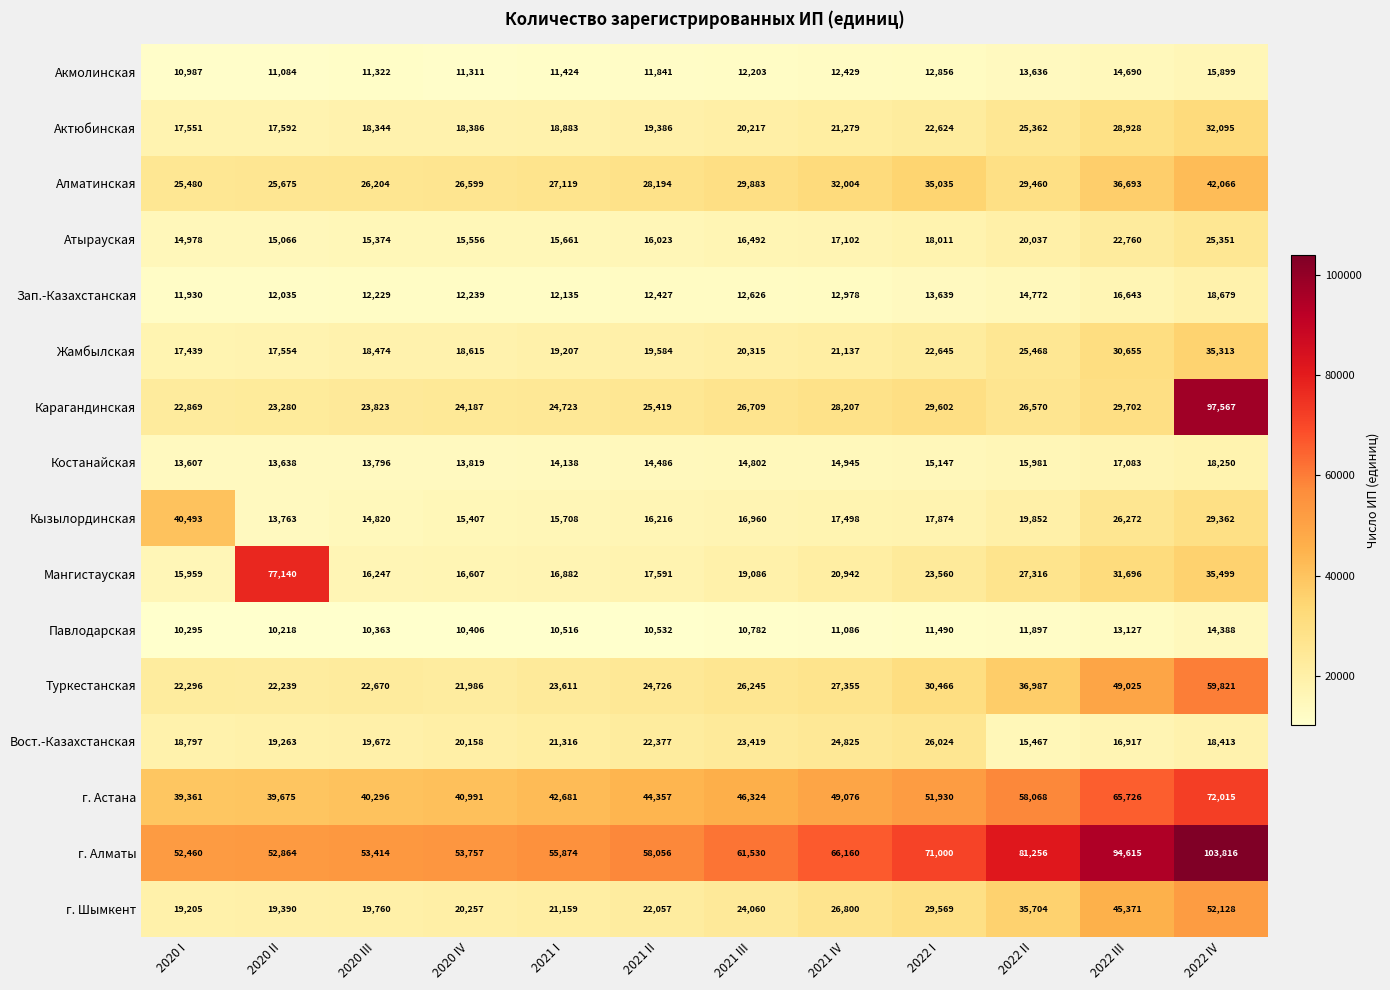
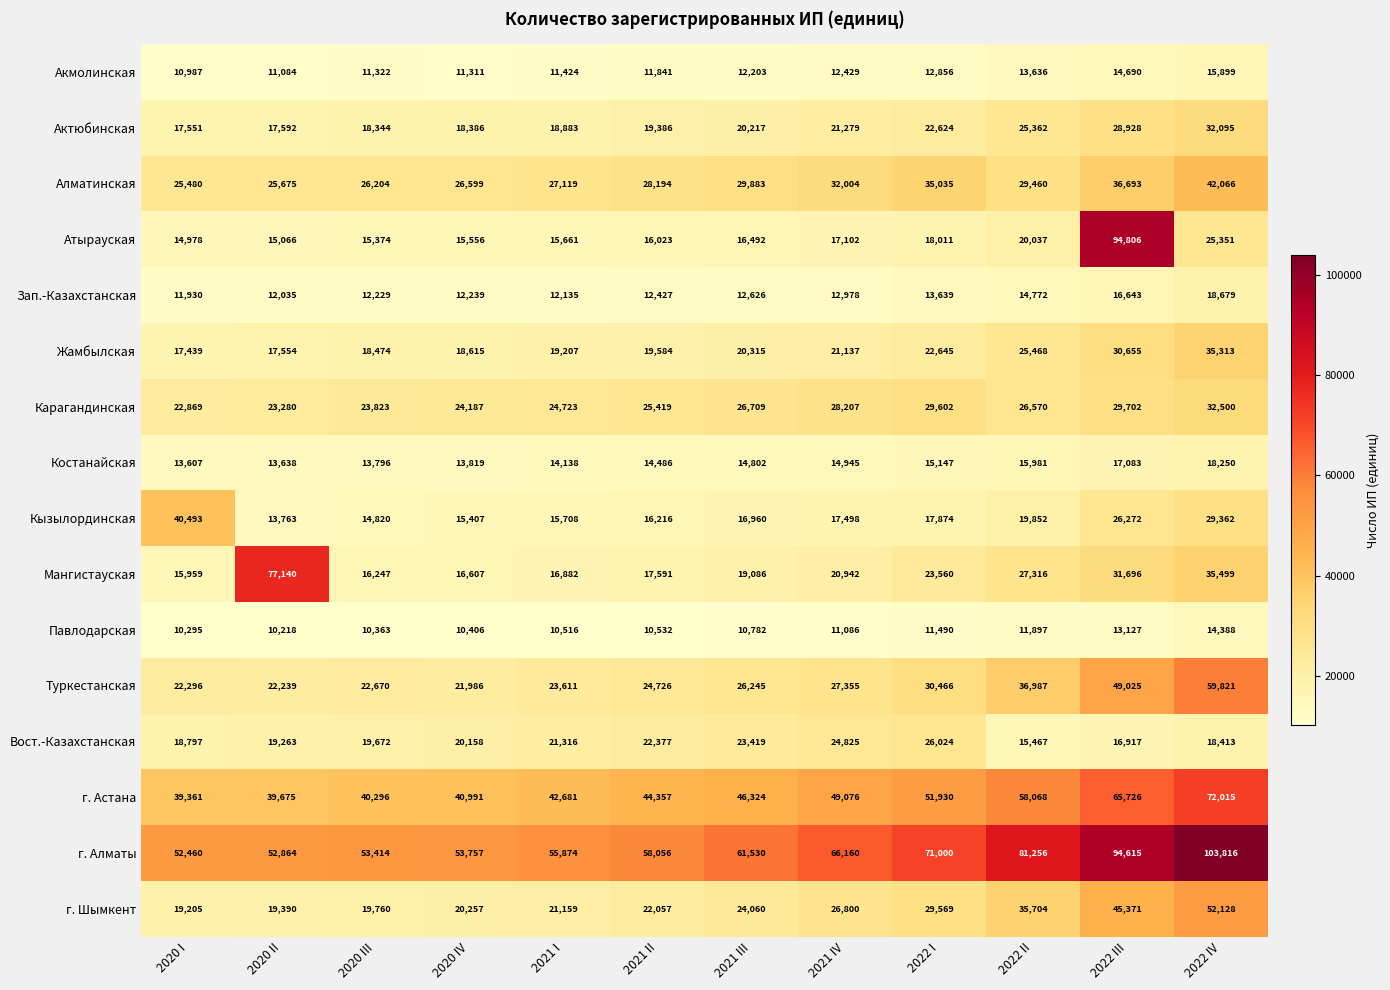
  {
    "Акмолинская": {
      "2020 I": "10,987",
      "2020 II": "11,084",
      "2020 III": "11,322",
      "2020 IV": "11,311",
      "2021 I": "11,424",
      "2021 II": "11,841",
      "2021 III": "12,203",
      "2021 IV": "12,429",
      "2022 I": "12,856",
      "2022 II": "13,636",
      "2022 III": "14,690",
      "2022 IV": "15,899"
    },
    "Актюбинская": {
      "2020 I": "17,551",
      "2020 II": "17,592",
      "2020 III": "18,344",
      "2020 IV": "18,386",
      "2021 I": "18,883",
      "2021 II": "19,386",
      "2021 III": "20,217",
      "2021 IV": "21,279",
      "2022 I": "22,624",
      "2022 II": "25,362",
      "2022 III": "28,928",
      "2022 IV": "32,095"
    },
    "Алматинская": {
      "2020 I": "25,480",
      "2020 II": "25,675",
      "2020 III": "26,204",
      "2020 IV": "26,599",
      "2021 I": "27,119",
      "2021 II": "28,194",
      "2021 III": "29,883",
      "2021 IV": "32,004",
      "2022 I": "35,035",
      "2022 II": "29,460",
      "2022 III": "36,693",
      "2022 IV": "42,066"
    },
    "Атырауская": {
      "2020 I": "14,978",
      "2020 II": "15,066",
      "2020 III": "15,374",
      "2020 IV": "15,556",
      "2021 I": "15,661",
      "2021 II": "16,023",
      "2021 III": "16,492",
      "2021 IV": "17,102",
      "2022 I": "18,011",
      "2022 II": "20,037",
-     "2022 III": "22,760",
+     "2022 III": "94,806",
      "2022 IV": "25,351"
    },
    "Зап.-Казахстанская": {
      "2020 I": "11,930",
      "2020 II": "12,035",
      "2020 III": "12,229",
      "2020 IV": "12,239",
      "2021 I": "12,135",
      "2021 II": "12,427",
      "2021 III": "12,626",
      "2021 IV": "12,978",
      "2022 I": "13,639",
      "2022 II": "14,772",
      "2022 III": "16,643",
      "2022 IV": "18,679"
    },
    "Жамбылская": {
      "2020 I": "17,439",
      "2020 II": "17,554",
      "2020 III": "18,474",
      "2020 IV": "18,615",
      "2021 I": "19,207",
      "2021 II": "19,584",
      "2021 III": "20,315",
      "2021 IV": "21,137",
      "2022 I": "22,645",
      "2022 II": "25,468",
      "2022 III": "30,655",
      "2022 IV": "35,313"
    },
    "Карагандинская": {
      "2020 I": "22,869",
      "2020 II": "23,280",
      "2020 III": "23,823",
      "2020 IV": "24,187",
      "2021 I": "24,723",
      "2021 II": "25,419",
      "2021 III": "26,709",
      "2021 IV": "28,207",
      "2022 I": "29,602",
      "2022 II": "26,570",
      "2022 III": "29,702",
-     "2022 IV": "97,567"
+     "2022 IV": "32,500"
    },
    "Костанайская": {
      "2020 I": "13,607",
      "2020 II": "13,638",
      "2020 III": "13,796",
      "2020 IV": "13,819",
      "2021 I": "14,138",
      "2021 II": "14,486",
      "2021 III": "14,802",
      "2021 IV": "14,945",
      "2022 I": "15,147",
      "2022 II": "15,981",
      "2022 III": "17,083",
      "2022 IV": "18,250"
    },
    "Кызылординская": {
      "2020 I": "40,493",
      "2020 II": "13,763",
      "2020 III": "14,820",
      "2020 IV": "15,407",
      "2021 I": "15,708",
      "2021 II": "16,216",
      "2021 III": "16,960",
      "2021 IV": "17,498",
      "2022 I": "17,874",
      "2022 II": "19,852",
      "2022 III": "26,272",
      "2022 IV": "29,362"
    },
    "Мангистауская": {
      "2020 I": "15,959",
      "2020 II": "77,140",
      "2020 III": "16,247",
      "2020 IV": "16,607",
      "2021 I": "16,882",
      "2021 II": "17,591",
      "2021 III": "19,086",
      "2021 IV": "20,942",
      "2022 I": "23,560",
      "2022 II": "27,316",
      "2022 III": "31,696",
      "2022 IV": "35,499"
    },
    "Павлодарская": {
      "2020 I": "10,295",
      "2020 II": "10,218",
      "2020 III": "10,363",
      "2020 IV": "10,406",
      "2021 I": "10,516",
      "2021 II": "10,532",
      "2021 III": "10,782",
      "2021 IV": "11,086",
      "2022 I": "11,490",
      "2022 II": "11,897",
      "2022 III": "13,127",
      "2022 IV": "14,388"
    },
    "Туркестанская": {
      "2020 I": "22,296",
      "2020 II": "22,239",
      "2020 III": "22,670",
      "2020 IV": "21,986",
      "2021 I": "23,611",
      "2021 II": "24,726",
      "2021 III": "26,245",
      "2021 IV": "27,355",
      "2022 I": "30,466",
      "2022 II": "36,987",
      "2022 III": "49,025",
      "2022 IV": "59,821"
    },
    "Вост.-Казахстанская": {
      "2020 I": "18,797",
      "2020 II": "19,263",
      "2020 III": "19,672",
      "2020 IV": "20,158",
      "2021 I": "21,316",
      "2021 II": "22,377",
      "2021 III": "23,419",
      "2021 IV": "24,825",
      "2022 I": "26,024",
      "2022 II": "15,467",
      "2022 III": "16,917",
      "2022 IV": "18,413"
    },
    "г. Астана": {
      "2020 I": "39,361",
      "2020 II": "39,675",
      "2020 III": "40,296",
      "2020 IV": "40,991",
      "2021 I": "42,681",
      "2021 II": "44,357",
      "2021 III": "46,324",
      "2021 IV": "49,076",
      "2022 I": "51,930",
      "2022 II": "58,068",
      "2022 III": "65,726",
      "2022 IV": "72,015"
    },
    "г. Алматы": {
      "2020 I": "52,460",
      "2020 II": "52,864",
      "2020 III": "53,414",
      "2020 IV": "53,757",
      "2021 I": "55,874",
      "2021 II": "58,056",
      "2021 III": "61,530",
      "2021 IV": "66,160",
      "2022 I": "71,000",
      "2022 II": "81,256",
      "2022 III": "94,615",
      "2022 IV": "103,816"
    },
    "г. Шымкент": {
      "2020 I": "19,205",
      "2020 II": "19,390",
      "2020 III": "19,760",
      "2020 IV": "20,257",
      "2021 I": "21,159",
      "2021 II": "22,057",
      "2021 III": "24,060",
      "2021 IV": "26,800",
      "2022 I": "29,569",
      "2022 II": "35,704",
      "2022 III": "45,371",
      "2022 IV": "52,128"
    }
  }
